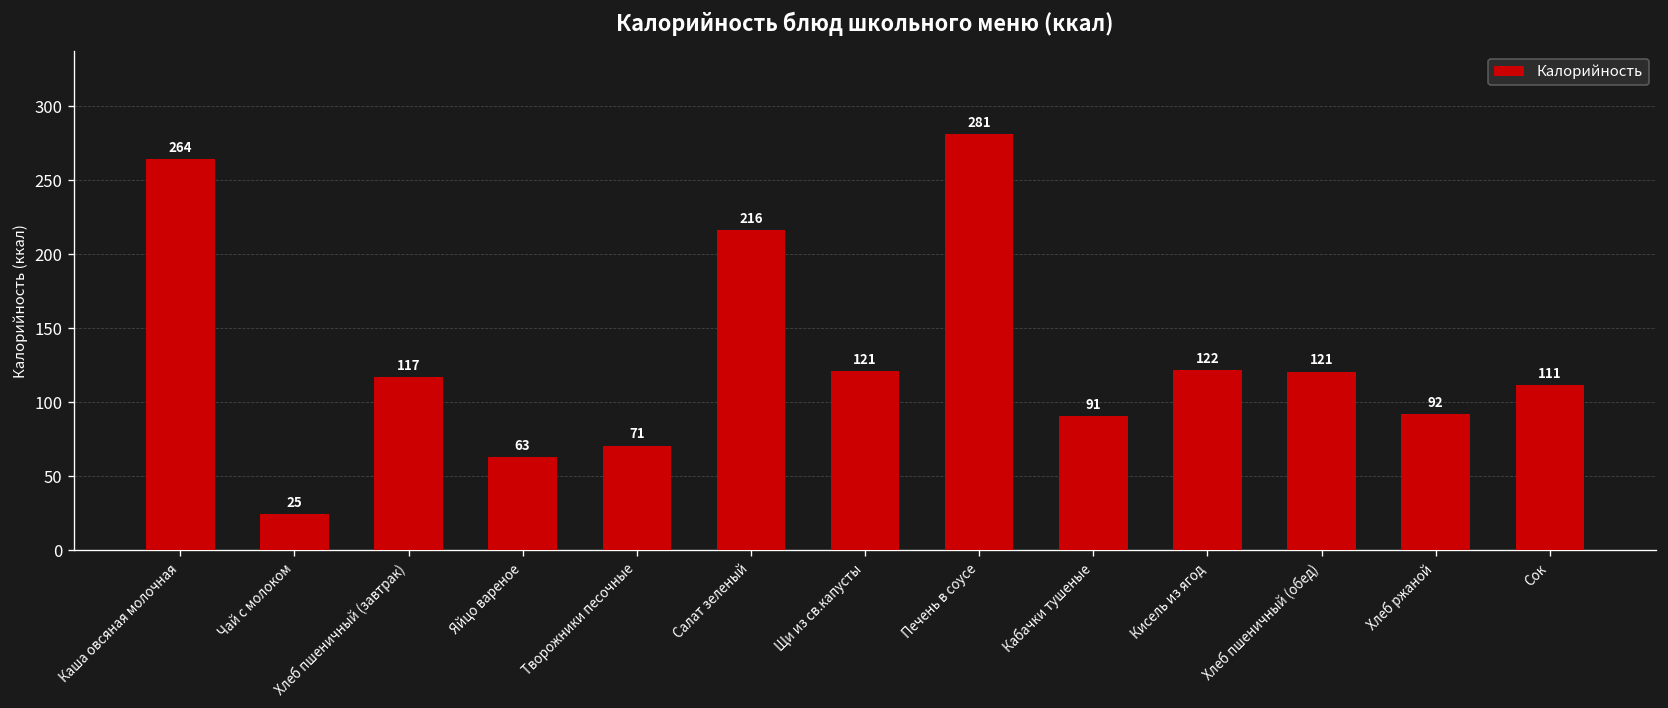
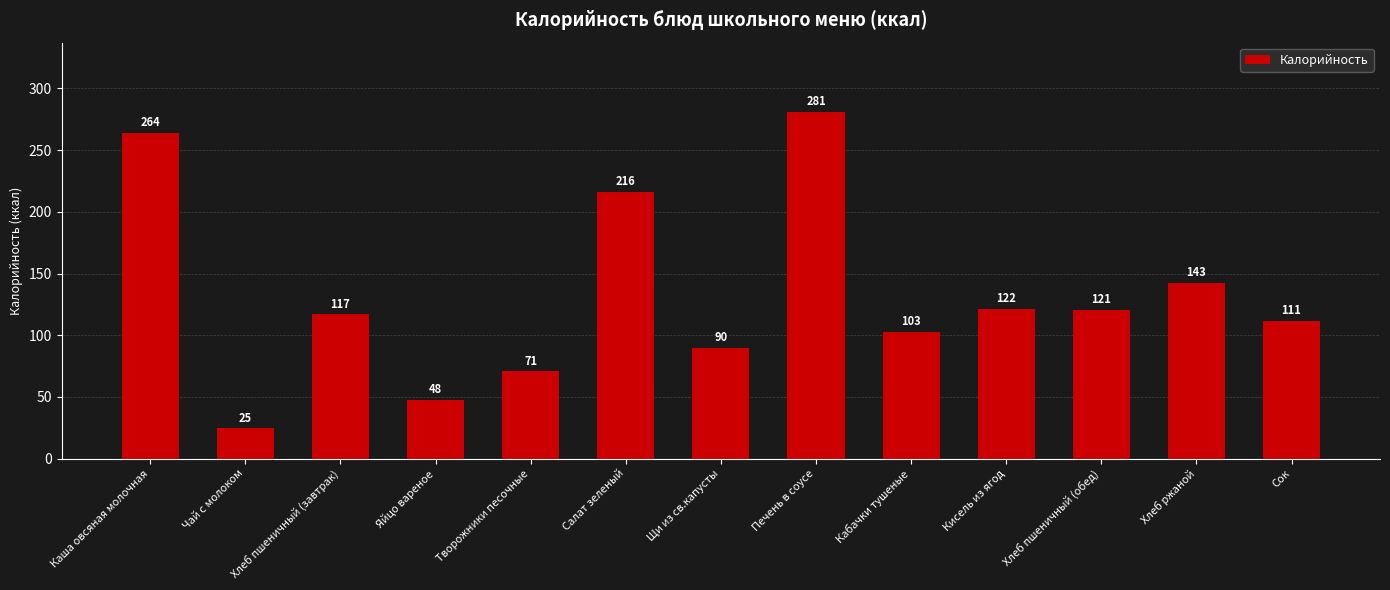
  {
    "Каша овсяная молочная": 264,
    "Чай с молоком": 25,
    "Хлеб пшеничный (завтрак)": 117,
-   "Яйцо вареное": 63,
+   "Яйцо вареное": 48,
    "Творожники песочные": 71,
    "Салат зеленый": 216,
-   "Щи из св.капусты": 121,
+   "Щи из св.капусты": 90,
    "Печень в соусе": 281,
-   "Кабачки тушеные": 91,
+   "Кабачки тушеные": 103,
    "Кисель из ягод": 122,
    "Хлеб пшеничный (обед)": 121,
-   "Хлеб ржаной": 92,
+   "Хлеб ржаной": 143,
    "Сок": 111
  }
